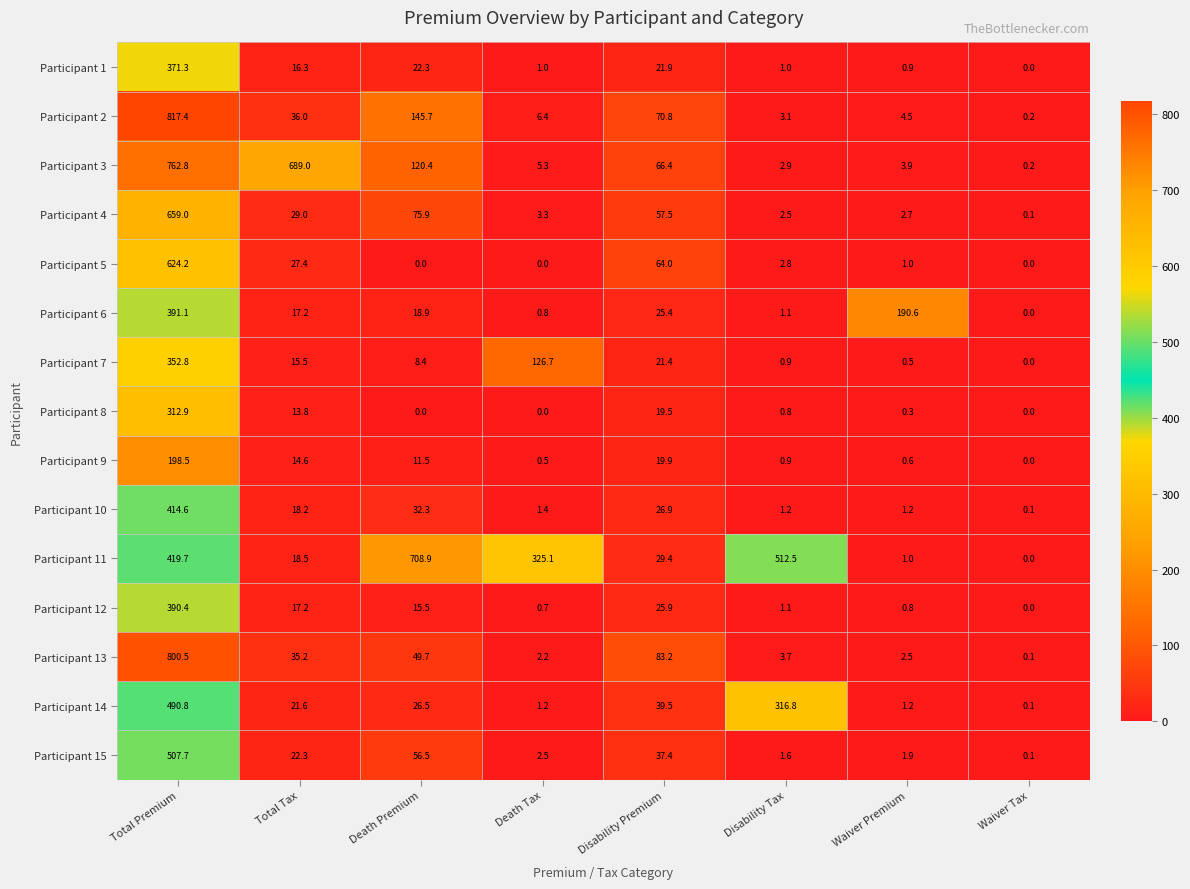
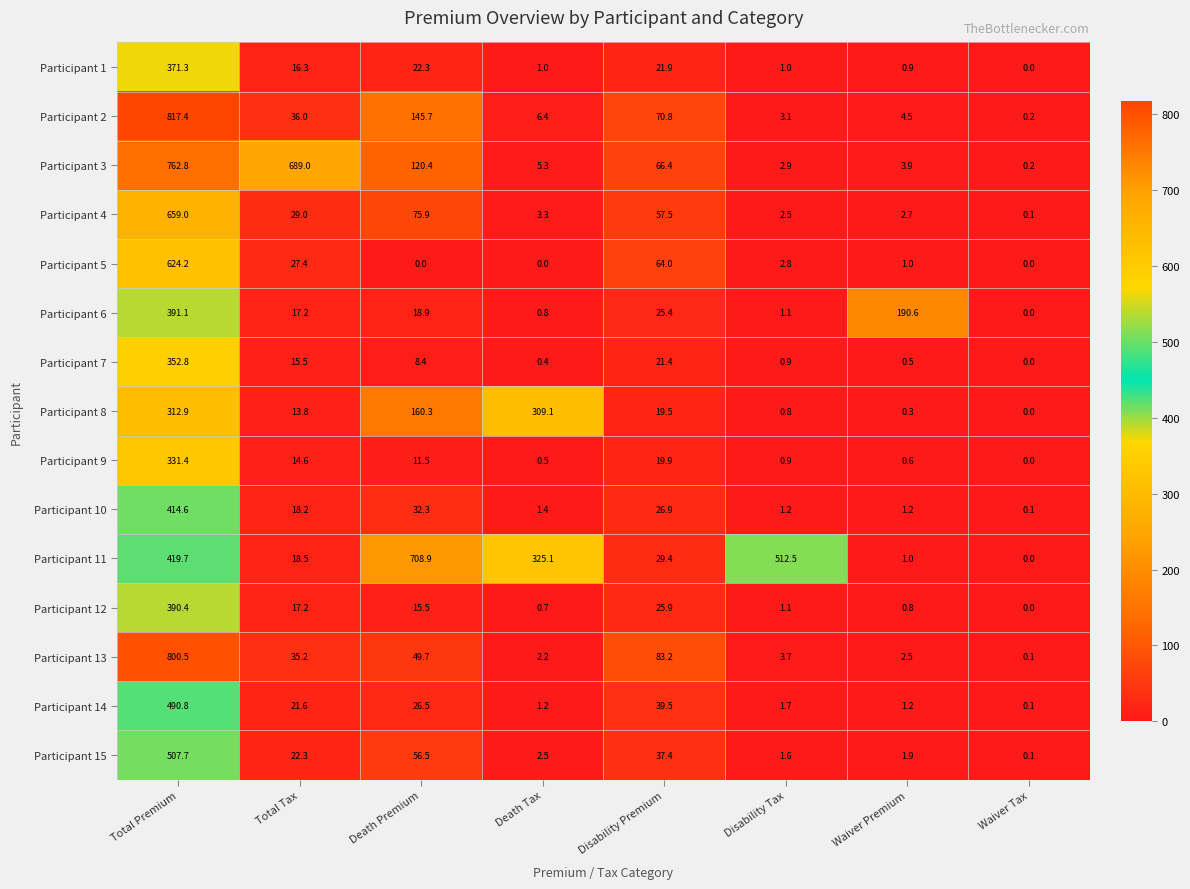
  {
    "Participant 1": {
      "Total Premium": 371.3,
      "Total Tax": 16.3,
      "Death Premium": 22.3,
      "Death Tax": 1.0,
      "Disability Premium": 21.9,
      "Disability Tax": 1.0,
      "Waiver Premium": 0.9,
      "Waiver Tax": 0.0
    },
    "Participant 2": {
      "Total Premium": 817.4,
      "Total Tax": 36.0,
      "Death Premium": 145.7,
      "Death Tax": 6.4,
      "Disability Premium": 70.8,
      "Disability Tax": 3.1,
      "Waiver Premium": 4.5,
      "Waiver Tax": 0.2
    },
    "Participant 3": {
      "Total Premium": 762.8,
      "Total Tax": 689.0,
      "Death Premium": 120.4,
      "Death Tax": 5.3,
      "Disability Premium": 66.4,
      "Disability Tax": 2.9,
      "Waiver Premium": 3.9,
      "Waiver Tax": 0.2
    },
    "Participant 4": {
      "Total Premium": 659.0,
      "Total Tax": 29.0,
      "Death Premium": 75.9,
      "Death Tax": 3.3,
      "Disability Premium": 57.5,
      "Disability Tax": 2.5,
      "Waiver Premium": 2.7,
      "Waiver Tax": 0.1
    },
    "Participant 5": {
      "Total Premium": 624.2,
      "Total Tax": 27.4,
      "Death Premium": 0.0,
      "Death Tax": 0.0,
      "Disability Premium": 64.0,
      "Disability Tax": 2.8,
      "Waiver Premium": 1.0,
      "Waiver Tax": 0.0
    },
    "Participant 6": {
      "Total Premium": 391.1,
      "Total Tax": 17.2,
      "Death Premium": 18.9,
      "Death Tax": 0.8,
      "Disability Premium": 25.4,
      "Disability Tax": 1.1,
      "Waiver Premium": 190.6,
      "Waiver Tax": 0.0
    },
    "Participant 7": {
      "Total Premium": 352.8,
      "Total Tax": 15.5,
      "Death Premium": 8.4,
-     "Death Tax": 126.7,
+     "Death Tax": 0.4,
      "Disability Premium": 21.4,
      "Disability Tax": 0.9,
      "Waiver Premium": 0.5,
      "Waiver Tax": 0.0
    },
    "Participant 8": {
      "Total Premium": 312.9,
      "Total Tax": 13.8,
-     "Death Premium": 0.0,
-     "Death Tax": 0.0,
+     "Death Premium": 160.3,
+     "Death Tax": 309.1,
      "Disability Premium": 19.5,
      "Disability Tax": 0.8,
      "Waiver Premium": 0.3,
      "Waiver Tax": 0.0
    },
    "Participant 9": {
-     "Total Premium": 198.5,
+     "Total Premium": 331.4,
      "Total Tax": 14.6,
      "Death Premium": 11.5,
      "Death Tax": 0.5,
      "Disability Premium": 19.9,
      "Disability Tax": 0.9,
      "Waiver Premium": 0.6,
      "Waiver Tax": 0.0
    },
    "Participant 10": {
      "Total Premium": 414.6,
      "Total Tax": 18.2,
      "Death Premium": 32.3,
      "Death Tax": 1.4,
      "Disability Premium": 26.9,
      "Disability Tax": 1.2,
      "Waiver Premium": 1.2,
      "Waiver Tax": 0.1
    },
    "Participant 11": {
      "Total Premium": 419.7,
      "Total Tax": 18.5,
      "Death Premium": 708.9,
      "Death Tax": 325.1,
      "Disability Premium": 29.4,
      "Disability Tax": 512.5,
      "Waiver Premium": 1.0,
      "Waiver Tax": 0.0
    },
    "Participant 12": {
      "Total Premium": 390.4,
      "Total Tax": 17.2,
      "Death Premium": 15.5,
      "Death Tax": 0.7,
      "Disability Premium": 25.9,
      "Disability Tax": 1.1,
      "Waiver Premium": 0.8,
      "Waiver Tax": 0.0
    },
    "Participant 13": {
      "Total Premium": 800.5,
      "Total Tax": 35.2,
      "Death Premium": 49.7,
      "Death Tax": 2.2,
      "Disability Premium": 83.2,
      "Disability Tax": 3.7,
      "Waiver Premium": 2.5,
      "Waiver Tax": 0.1
    },
    "Participant 14": {
      "Total Premium": 490.8,
      "Total Tax": 21.6,
      "Death Premium": 26.5,
      "Death Tax": 1.2,
      "Disability Premium": 39.5,
-     "Disability Tax": 316.8,
+     "Disability Tax": 1.7,
      "Waiver Premium": 1.2,
      "Waiver Tax": 0.1
    },
    "Participant 15": {
      "Total Premium": 507.7,
      "Total Tax": 22.3,
      "Death Premium": 56.5,
      "Death Tax": 2.5,
      "Disability Premium": 37.4,
      "Disability Tax": 1.6,
      "Waiver Premium": 1.9,
      "Waiver Tax": 0.1
    }
  }
